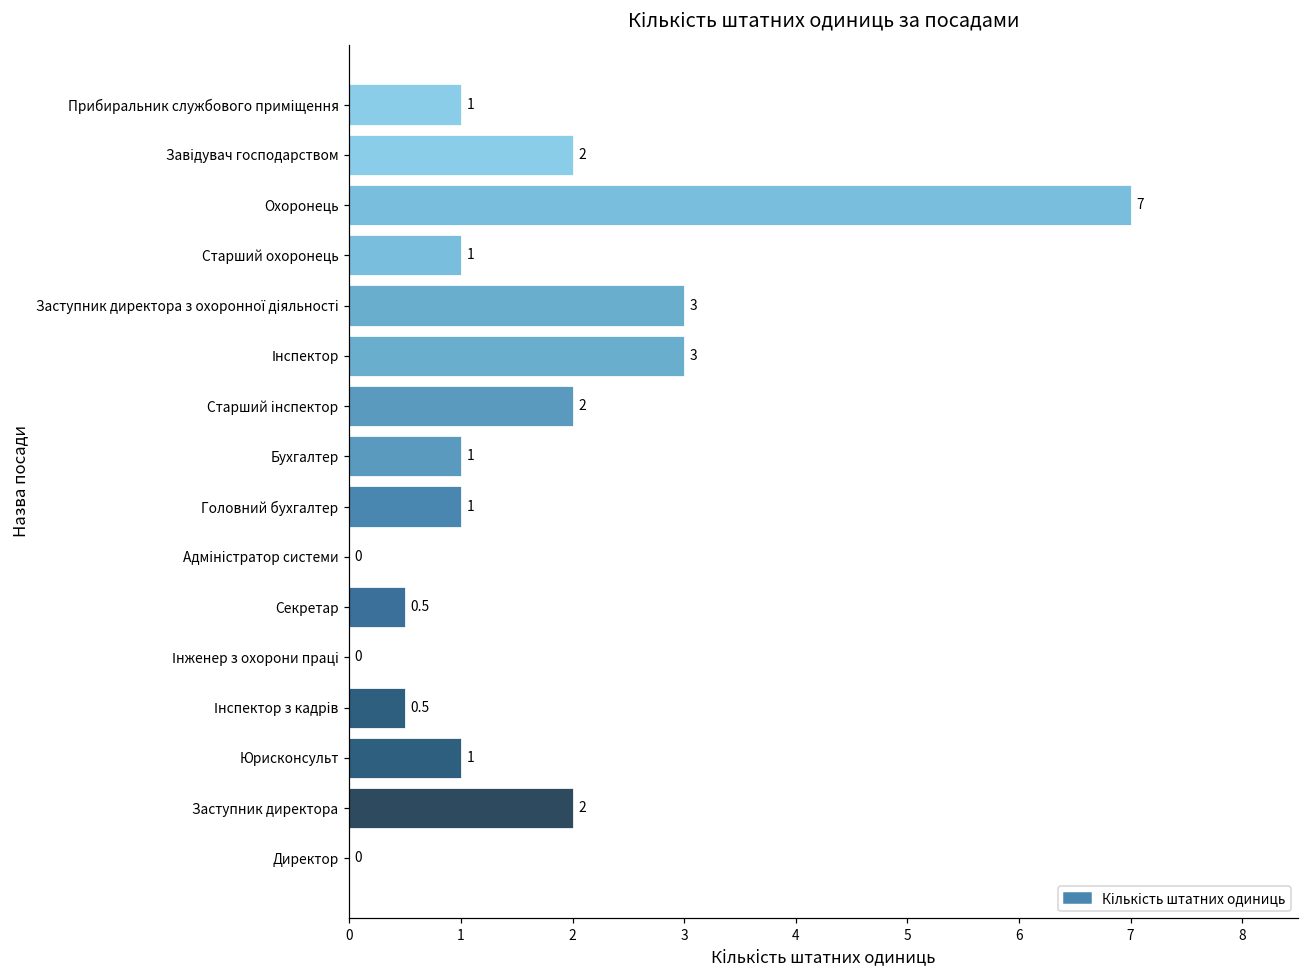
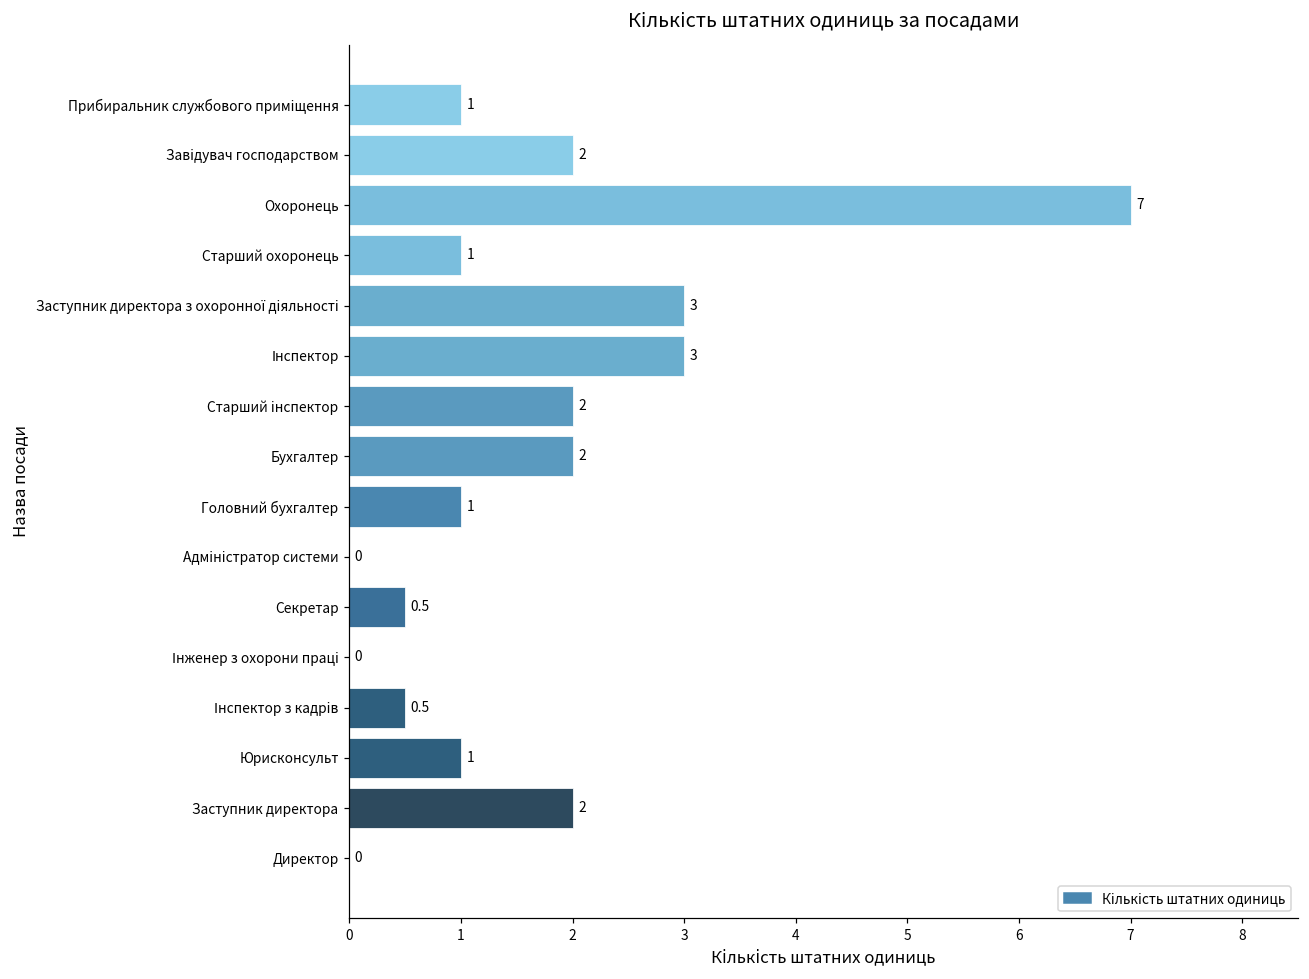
  {
    "Прибиральник службового приміщення": 1,
    "Завідувач господарством": 2,
    "Охоронець": 7,
    "Старший охоронець": 1,
    "Заступник директора з охоронної діяльності": 3,
    "Інспектор": 3,
    "Старший інспектор": 2,
-   "Бухгалтер": 1,
+   "Бухгалтер": 2,
    "Головний бухгалтер": 1,
    "Адміністратор системи": 0,
    "Секретар": 0.5,
    "Інженер з охорони праці": 0,
    "Інспектор з кадрів": 0.5,
    "Юрисконсульт": 1,
    "Заступник директора": 2,
    "Директор": 0
  }
